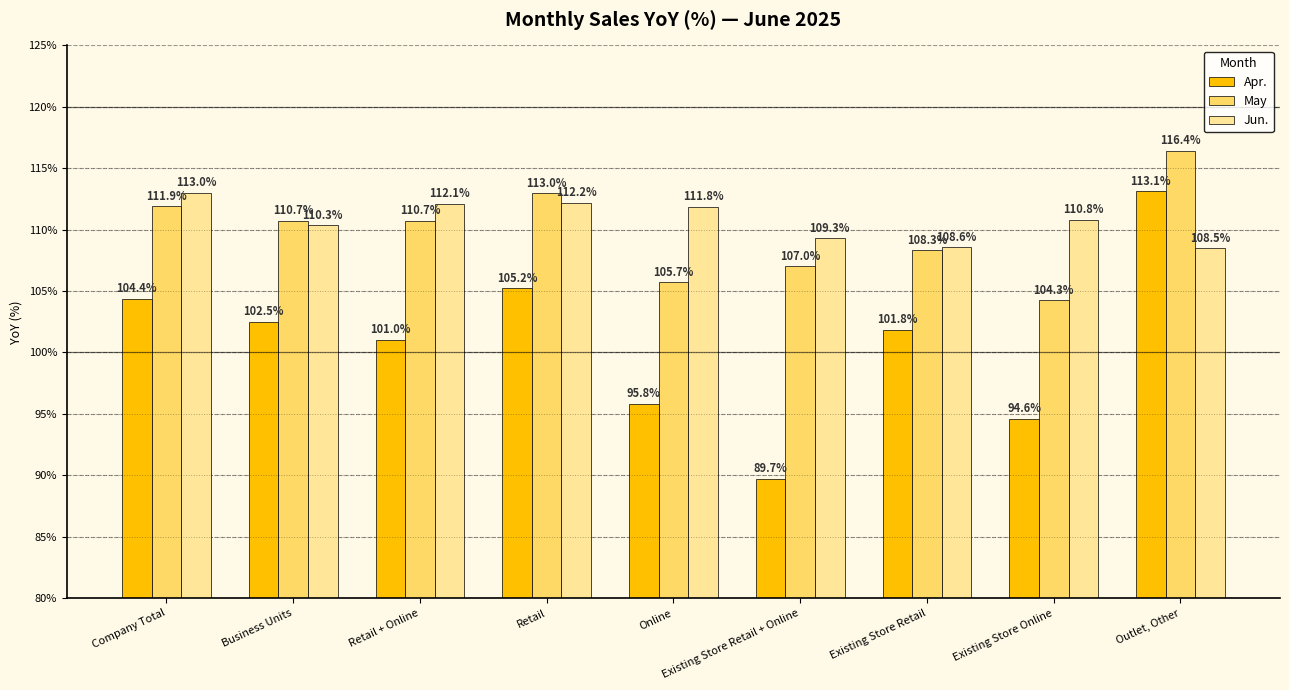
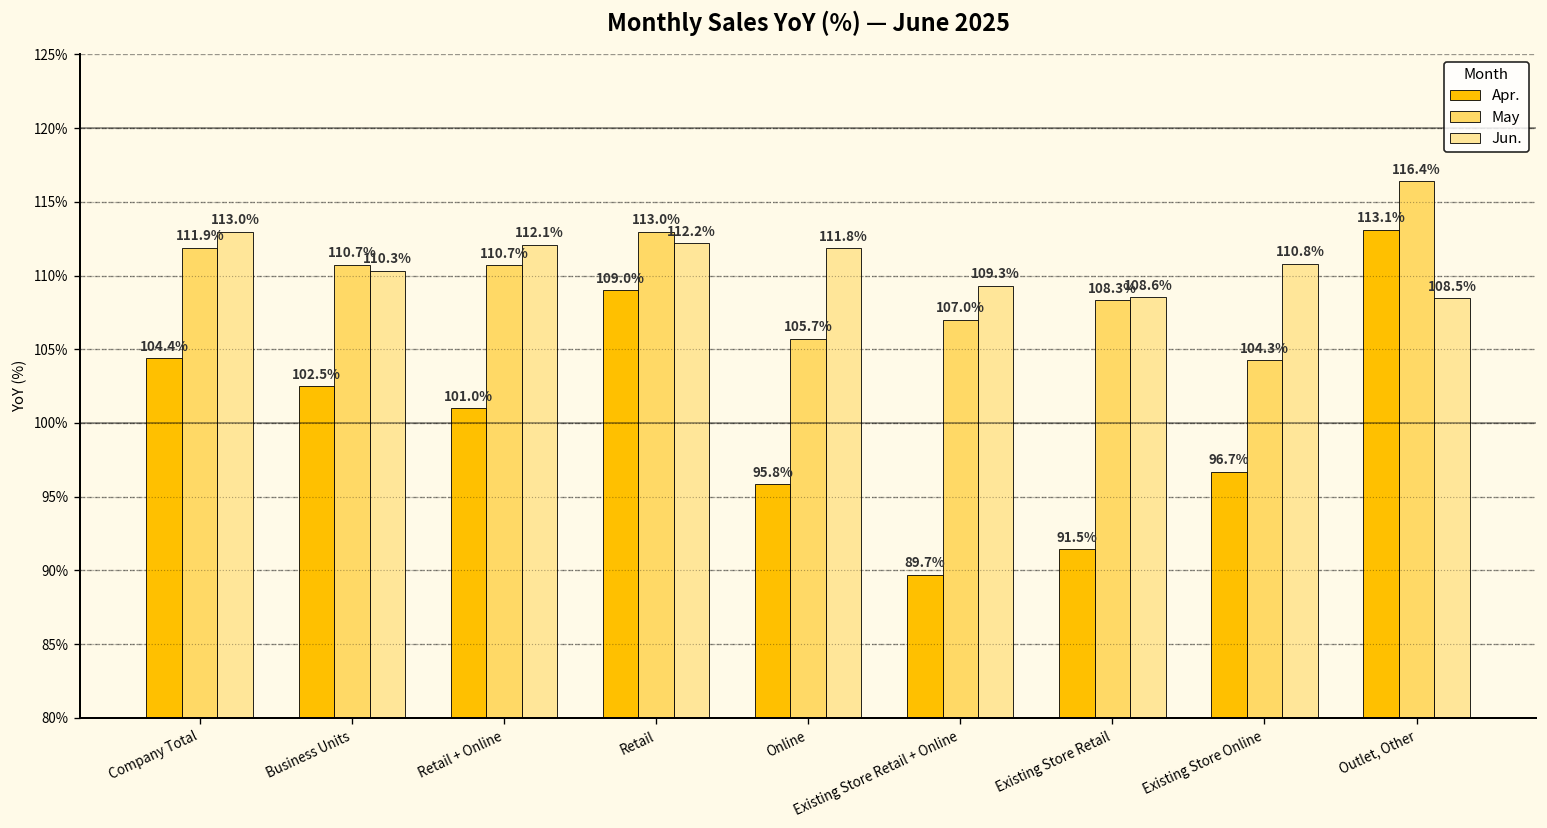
  {
    "Apr.": {
      "Company Total": "104.4%",
      "Business Units": "102.5%",
      "Retail + Online": "101.0%",
-     "Retail": "105.2%",
+     "Retail": "109.0%",
      "Online": "95.8%",
      "Existing Store Retail + Online": "89.7%",
-     "Existing Store Retail": "101.8%",
-     "Existing Store Online": "94.6%",
+     "Existing Store Retail": "91.5%",
+     "Existing Store Online": "96.7%",
      "Outlet, Other": "113.1%"
    }
  }
